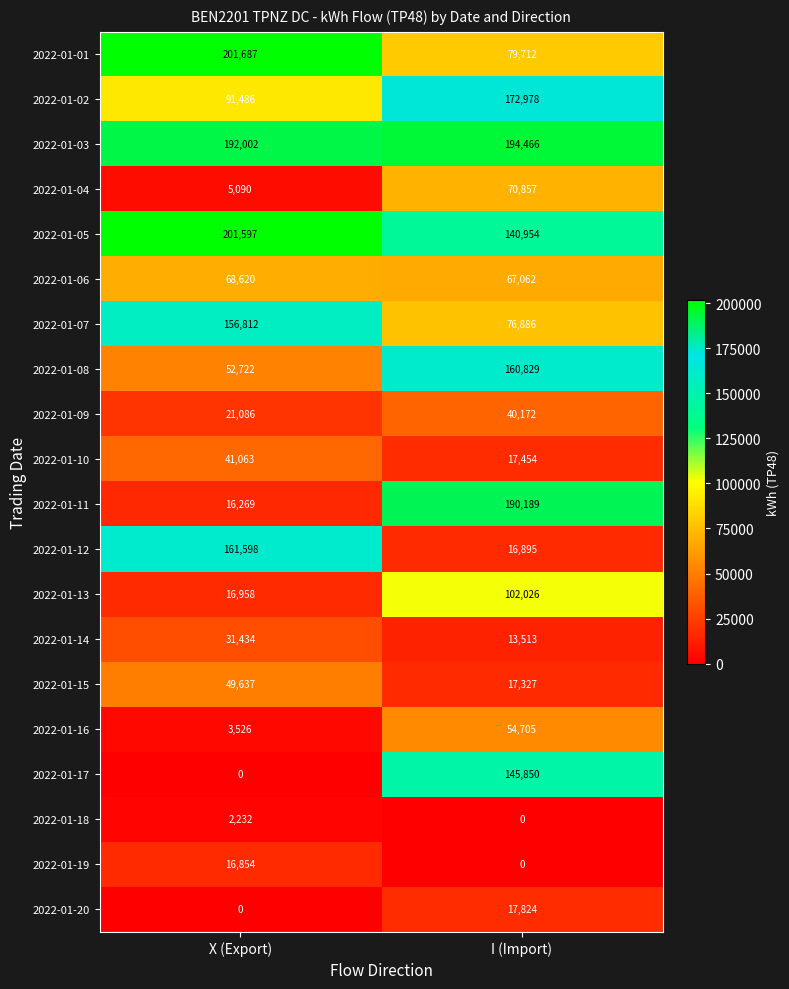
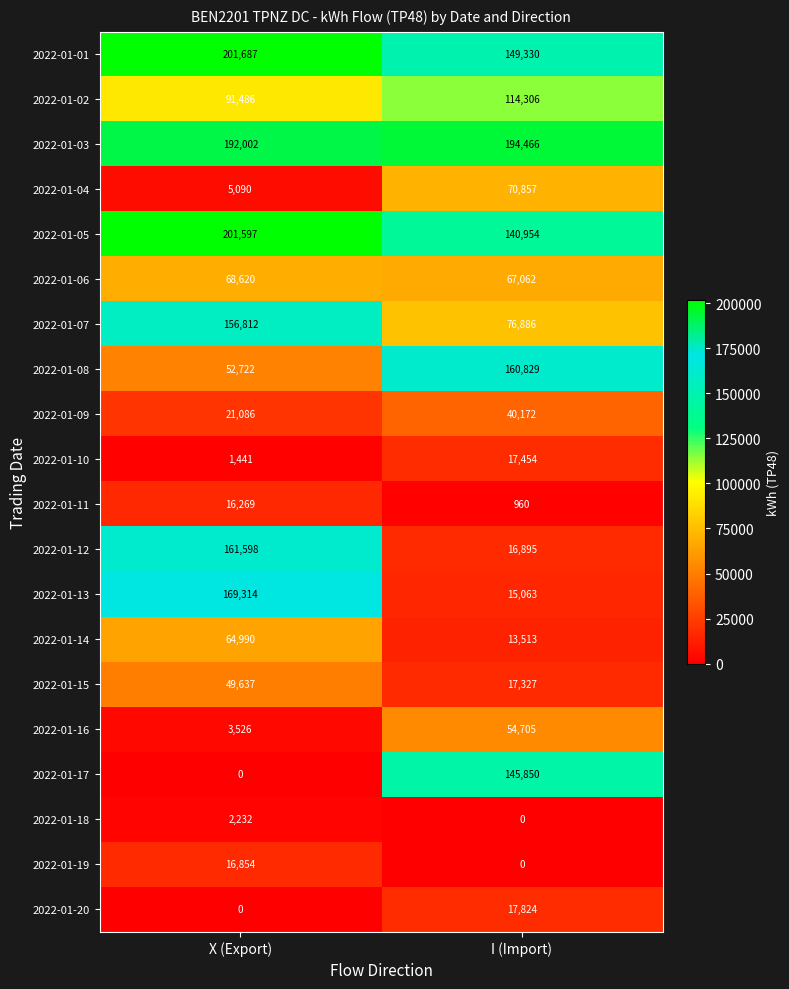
  {
    "2022-01-01": {
      "X (Export)": "201,687",
-     "I (Import)": "79,712"
+     "I (Import)": "149,330"
    },
    "2022-01-02": {
      "X (Export)": "91,486",
-     "I (Import)": "172,978"
+     "I (Import)": "114,306"
    },
    "2022-01-03": {
      "X (Export)": "192,002",
      "I (Import)": "194,466"
    },
    "2022-01-04": {
      "X (Export)": "5,090",
      "I (Import)": "70,857"
    },
    "2022-01-05": {
      "X (Export)": "201,597",
      "I (Import)": "140,954"
    },
    "2022-01-06": {
      "X (Export)": "68,620",
      "I (Import)": "67,062"
    },
    "2022-01-07": {
      "X (Export)": "156,812",
      "I (Import)": "76,886"
    },
    "2022-01-08": {
      "X (Export)": "52,722",
      "I (Import)": "160,829"
    },
    "2022-01-09": {
      "X (Export)": "21,086",
      "I (Import)": "40,172"
    },
    "2022-01-10": {
-     "X (Export)": "41,063",
+     "X (Export)": "1,441",
      "I (Import)": "17,454"
    },
    "2022-01-11": {
      "X (Export)": "16,269",
-     "I (Import)": "190,189"
+     "I (Import)": "960"
    },
    "2022-01-12": {
      "X (Export)": "161,598",
      "I (Import)": "16,895"
    },
    "2022-01-13": {
-     "X (Export)": "16,958",
-     "I (Import)": "102,026"
+     "X (Export)": "169,314",
+     "I (Import)": "15,063"
    },
    "2022-01-14": {
-     "X (Export)": "31,434",
+     "X (Export)": "64,990",
      "I (Import)": "13,513"
    },
    "2022-01-15": {
      "X (Export)": "49,637",
      "I (Import)": "17,327"
    },
    "2022-01-16": {
      "X (Export)": "3,526",
      "I (Import)": "54,705"
    },
    "2022-01-17": {
      "X (Export)": "0",
      "I (Import)": "145,850"
    },
    "2022-01-18": {
      "X (Export)": "2,232",
      "I (Import)": "0"
    },
    "2022-01-19": {
      "X (Export)": "16,854",
      "I (Import)": "0"
    },
    "2022-01-20": {
      "X (Export)": "0",
      "I (Import)": "17,824"
    }
  }
